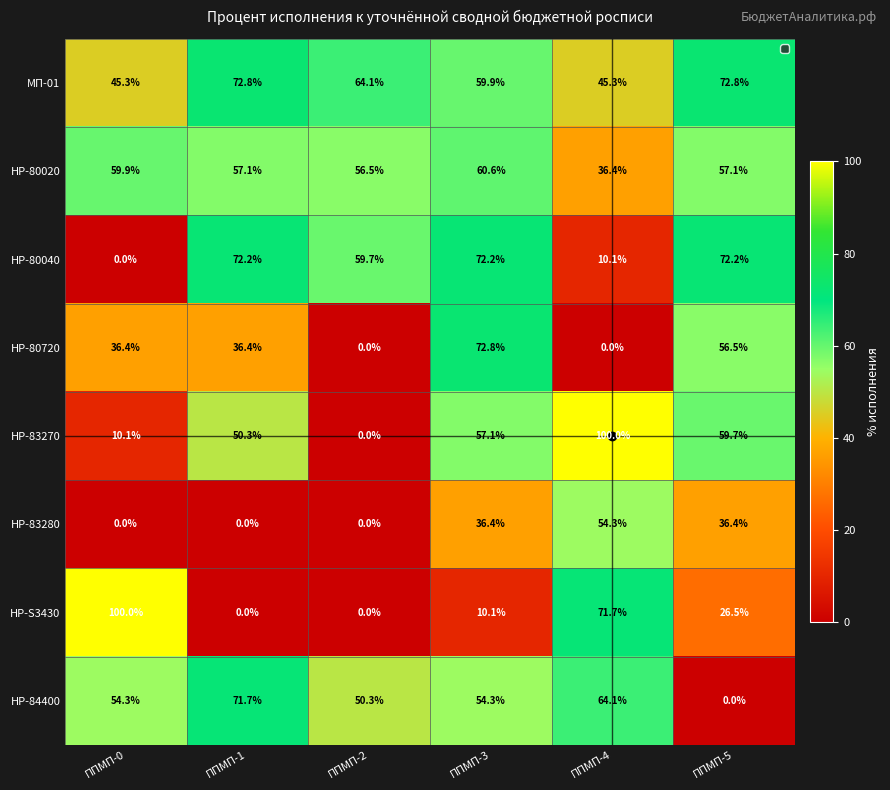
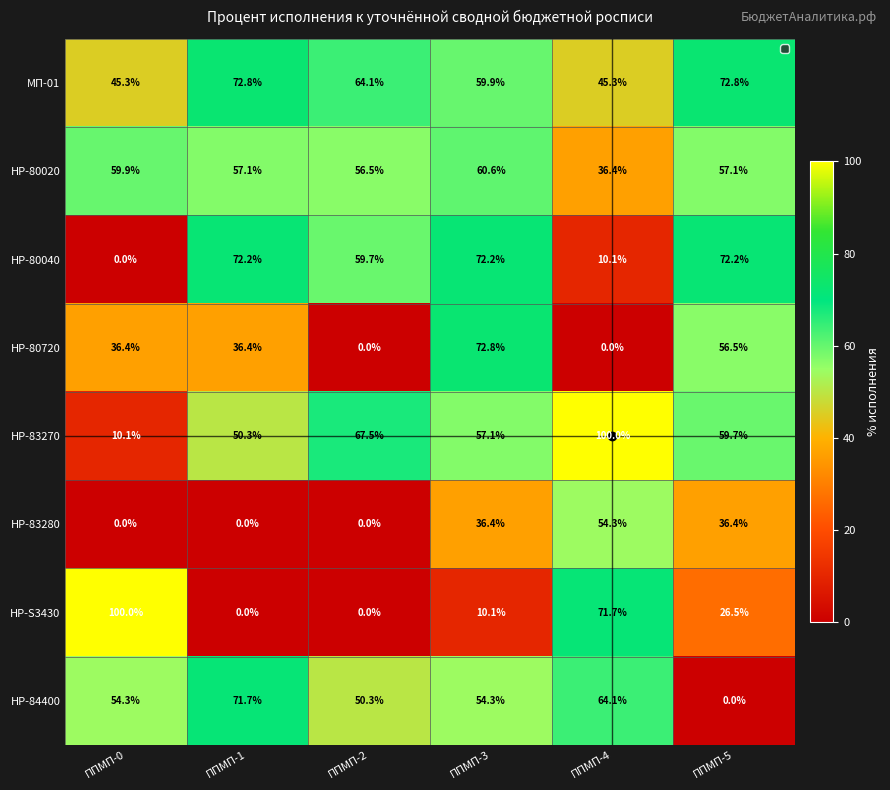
  {
    "МП-01": {
      "ППМП-0": "45.3%",
      "ППМП-1": "72.8%",
      "ППМП-2": "64.1%",
      "ППМП-3": "59.9%",
      "ППМП-4": "45.3%",
      "ППМП-5": "72.8%"
    },
    "НР-80020": {
      "ППМП-0": "59.9%",
      "ППМП-1": "57.1%",
      "ППМП-2": "56.5%",
      "ППМП-3": "60.6%",
      "ППМП-4": "36.4%",
      "ППМП-5": "57.1%"
    },
    "НР-80040": {
      "ППМП-0": "0.0%",
      "ППМП-1": "72.2%",
      "ППМП-2": "59.7%",
      "ППМП-3": "72.2%",
      "ППМП-4": "10.1%",
      "ППМП-5": "72.2%"
    },
    "НР-80720": {
      "ППМП-0": "36.4%",
      "ППМП-1": "36.4%",
      "ППМП-2": "0.0%",
      "ППМП-3": "72.8%",
      "ППМП-4": "0.0%",
      "ППМП-5": "56.5%"
    },
    "НР-83270": {
      "ППМП-0": "10.1%",
      "ППМП-1": "50.3%",
-     "ППМП-2": "0.0%",
+     "ППМП-2": "67.5%",
      "ППМП-3": "57.1%",
      "ППМП-5": "59.7%"
    },
    "НР-83280": {
      "ППМП-0": "0.0%",
      "ППМП-1": "0.0%",
      "ППМП-2": "0.0%",
      "ППМП-3": "36.4%",
      "ППМП-4": "54.3%",
      "ППМП-5": "36.4%"
    },
    "НР-S3430": {
      "ППМП-0": "100.0%",
      "ППМП-1": "0.0%",
      "ППМП-2": "0.0%",
      "ППМП-3": "10.1%",
      "ППМП-4": "71.7%",
      "ППМП-5": "26.5%"
    },
    "НР-84400": {
      "ППМП-0": "54.3%",
      "ППМП-1": "71.7%",
      "ППМП-2": "50.3%",
      "ППМП-3": "54.3%",
      "ППМП-4": "64.1%",
      "ППМП-5": "0.0%"
    }
  }
